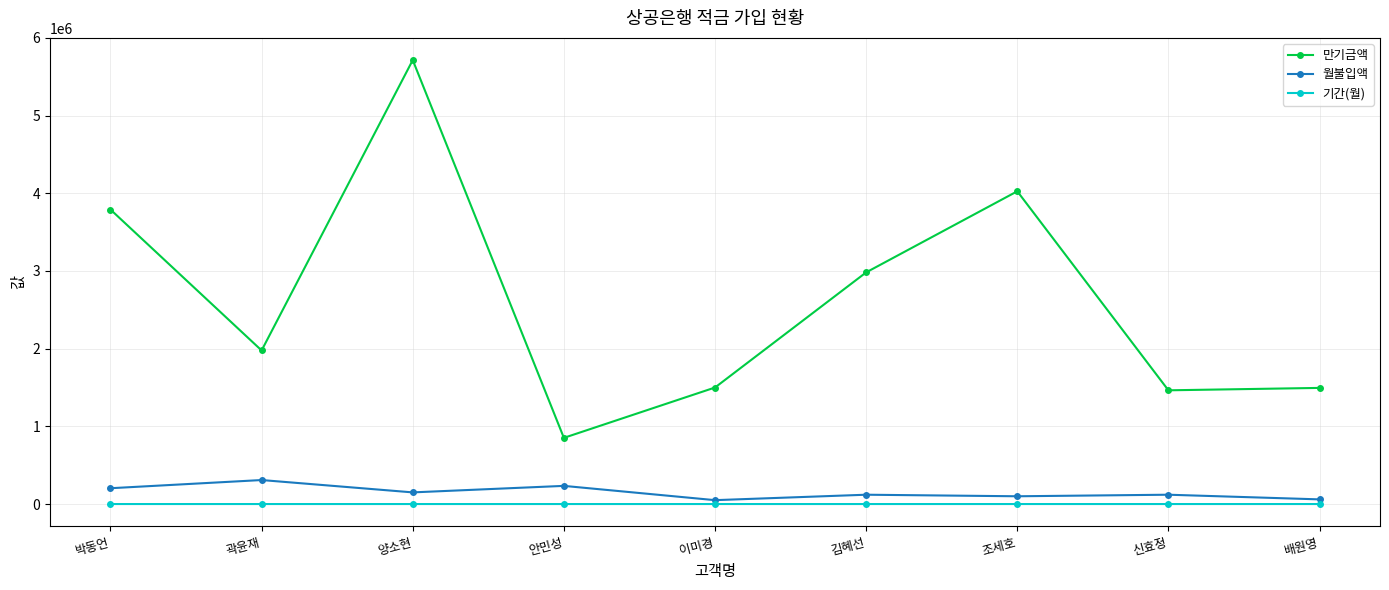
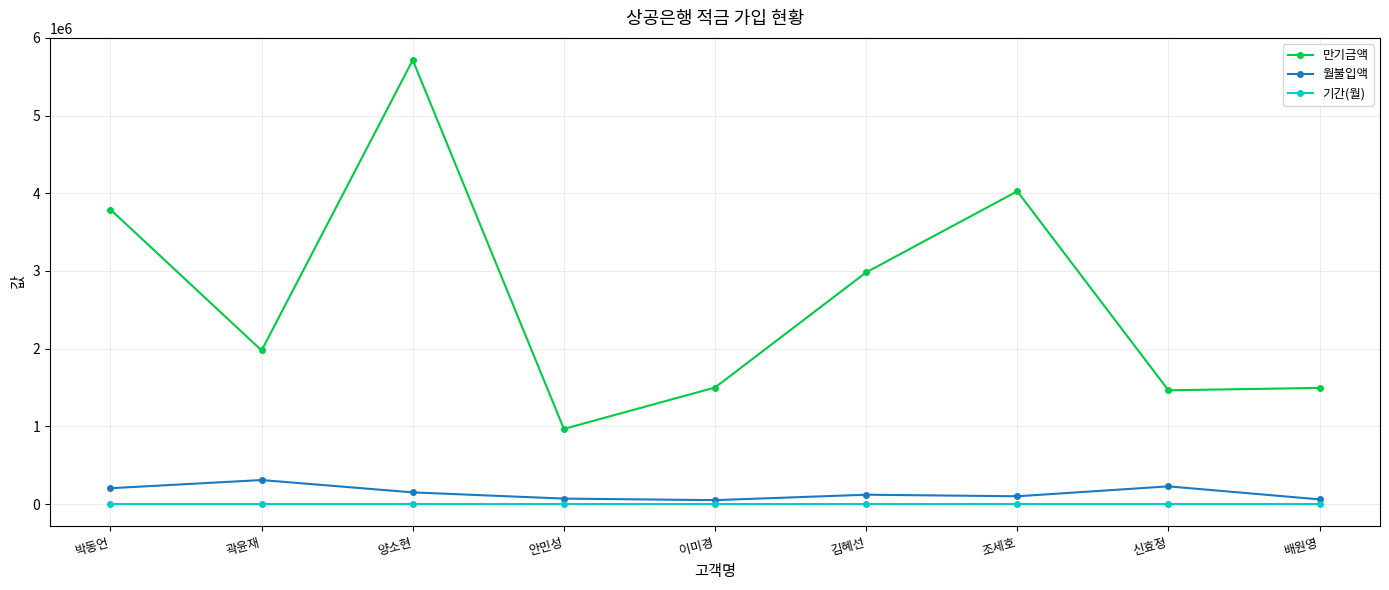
  {
    "만기금액": {
      "박동언": 3800000,
      "곽윤재": 2000000,
      "양소현": 5700000,
-     "안민성": 900000,
+     "안민성": 1000000,
      "이미경": 1500000,
      "김혜선": 3000000,
      "조세호": 4000000,
      "신효정": 1500000,
      "배원영": 1500000
    },
    "월불입액": {
      "박동언": 200000,
      "곽윤재": 300000,
      "양소현": 200000,
-     "안민성": 200000,
+     "안민성": 100000,
      "이미경": 100000,
      "김혜선": 100000,
      "조세호": 100000,
-     "신효정": 100000,
+     "신효정": 200000,
      "배원영": 100000
    },
    "기간(월)": {
      "박동언": 0,
      "곽윤재": 0,
      "양소현": 0,
      "안민성": 0,
      "이미경": 0,
      "김혜선": 0,
      "조세호": 0,
      "신효정": 0,
      "배원영": 0
    }
  }
